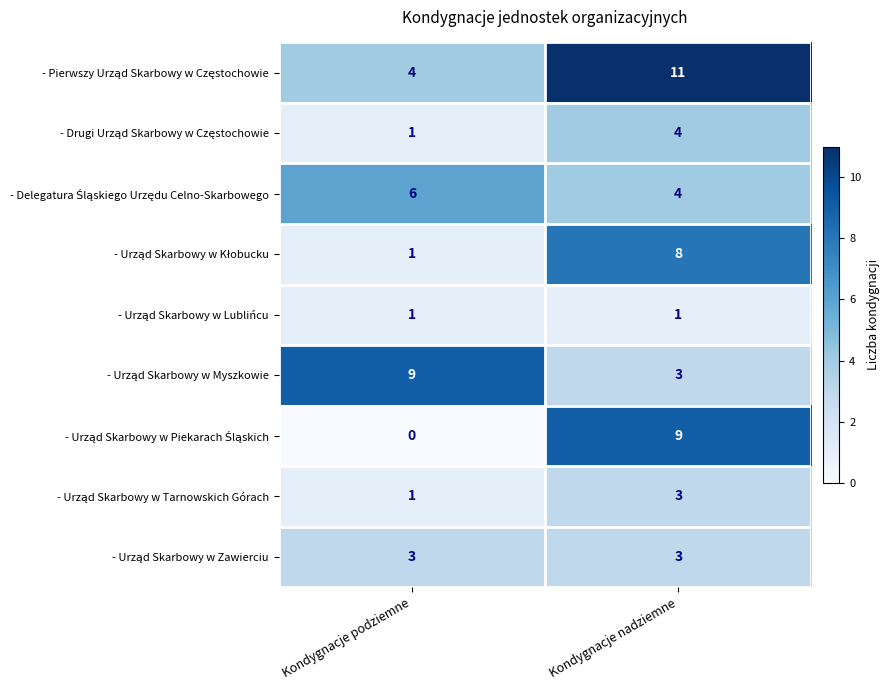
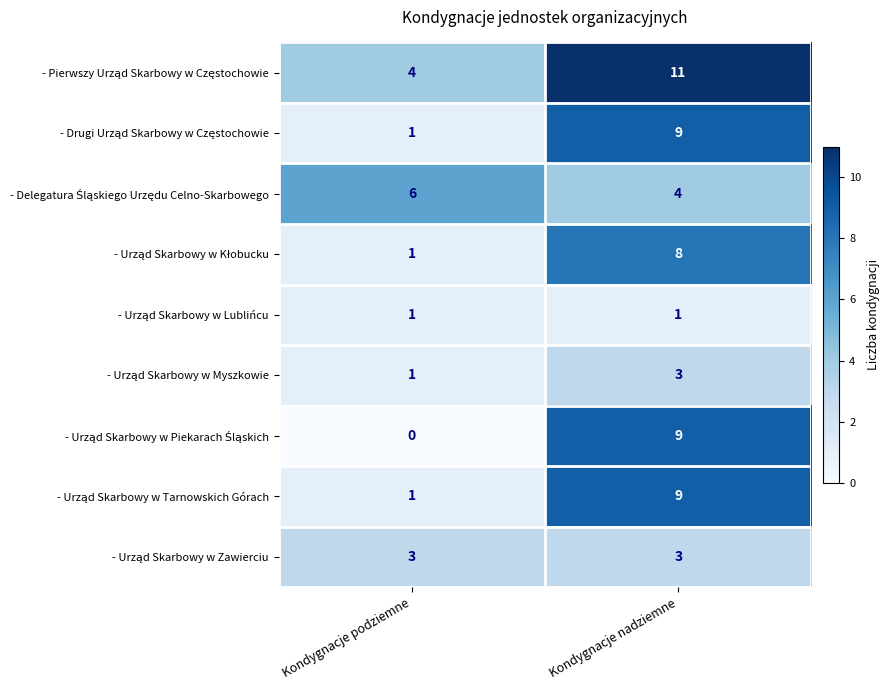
  {
    "- Pierwszy Urząd Skarbowy w Częstochowie": {
      "Kondygnacje podziemne": 4,
      "Kondygnacje nadziemne": 11
    },
    "- Drugi Urząd Skarbowy w Częstochowie": {
      "Kondygnacje podziemne": 1,
-     "Kondygnacje nadziemne": 4
+     "Kondygnacje nadziemne": 9
    },
    "- Delegatura Śląskiego Urzędu Celno-Skarbowego": {
      "Kondygnacje podziemne": 6,
      "Kondygnacje nadziemne": 4
    },
    "- Urząd Skarbowy w Kłobucku": {
      "Kondygnacje podziemne": 1,
      "Kondygnacje nadziemne": 8
    },
    "- Urząd Skarbowy w Lublińcu": {
      "Kondygnacje podziemne": 1,
      "Kondygnacje nadziemne": 1
    },
    "- Urząd Skarbowy w Myszkowie": {
-     "Kondygnacje podziemne": 9,
+     "Kondygnacje podziemne": 1,
      "Kondygnacje nadziemne": 3
    },
    "- Urząd Skarbowy w Piekarach Śląskich": {
      "Kondygnacje podziemne": 0,
      "Kondygnacje nadziemne": 9
    },
    "- Urząd Skarbowy w Tarnowskich Górach": {
      "Kondygnacje podziemne": 1,
-     "Kondygnacje nadziemne": 3
+     "Kondygnacje nadziemne": 9
    },
    "- Urząd Skarbowy w Zawierciu": {
      "Kondygnacje podziemne": 3,
      "Kondygnacje nadziemne": 3
    }
  }
